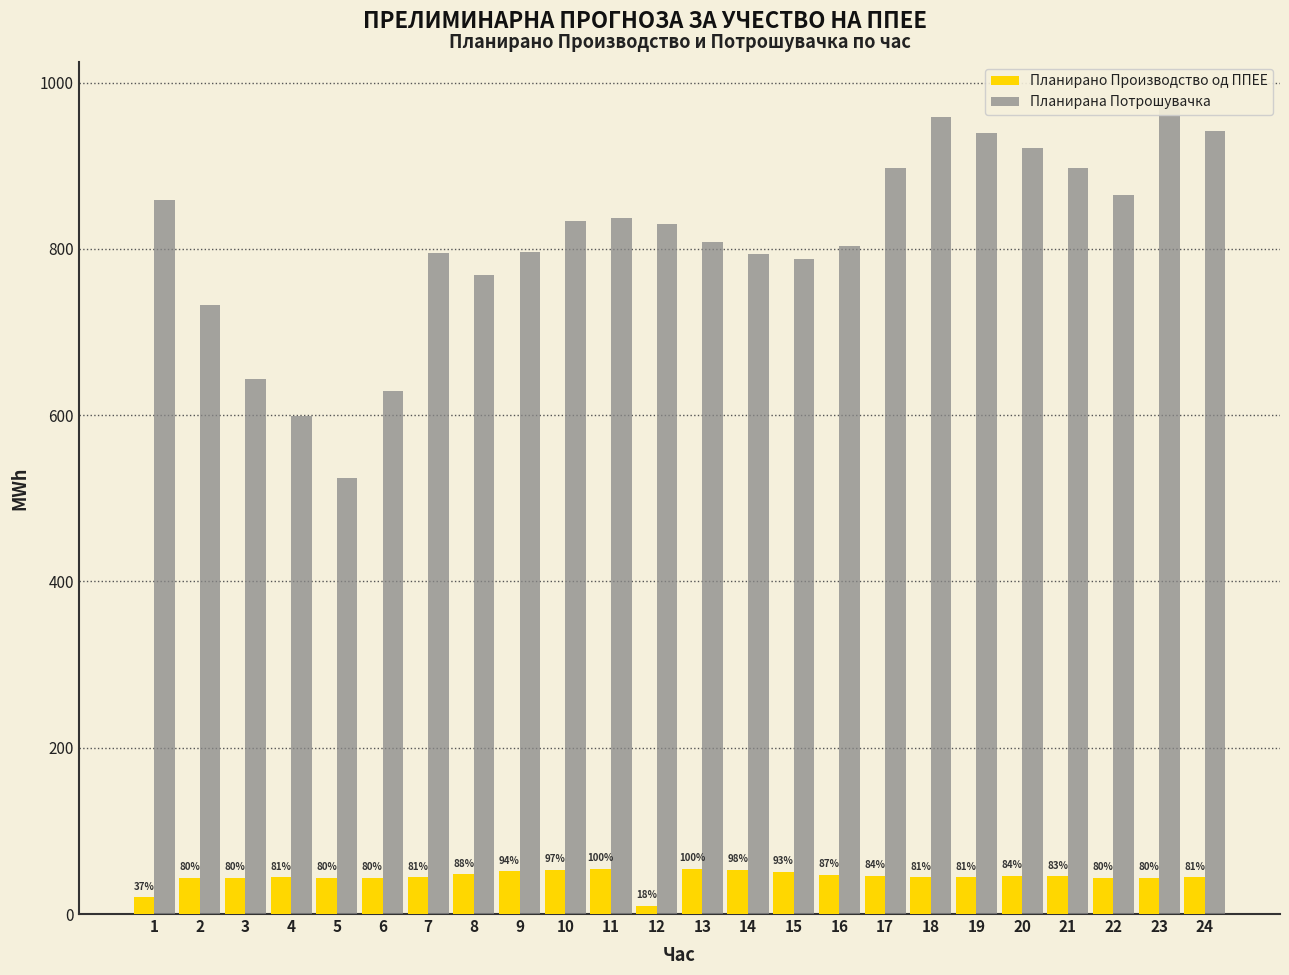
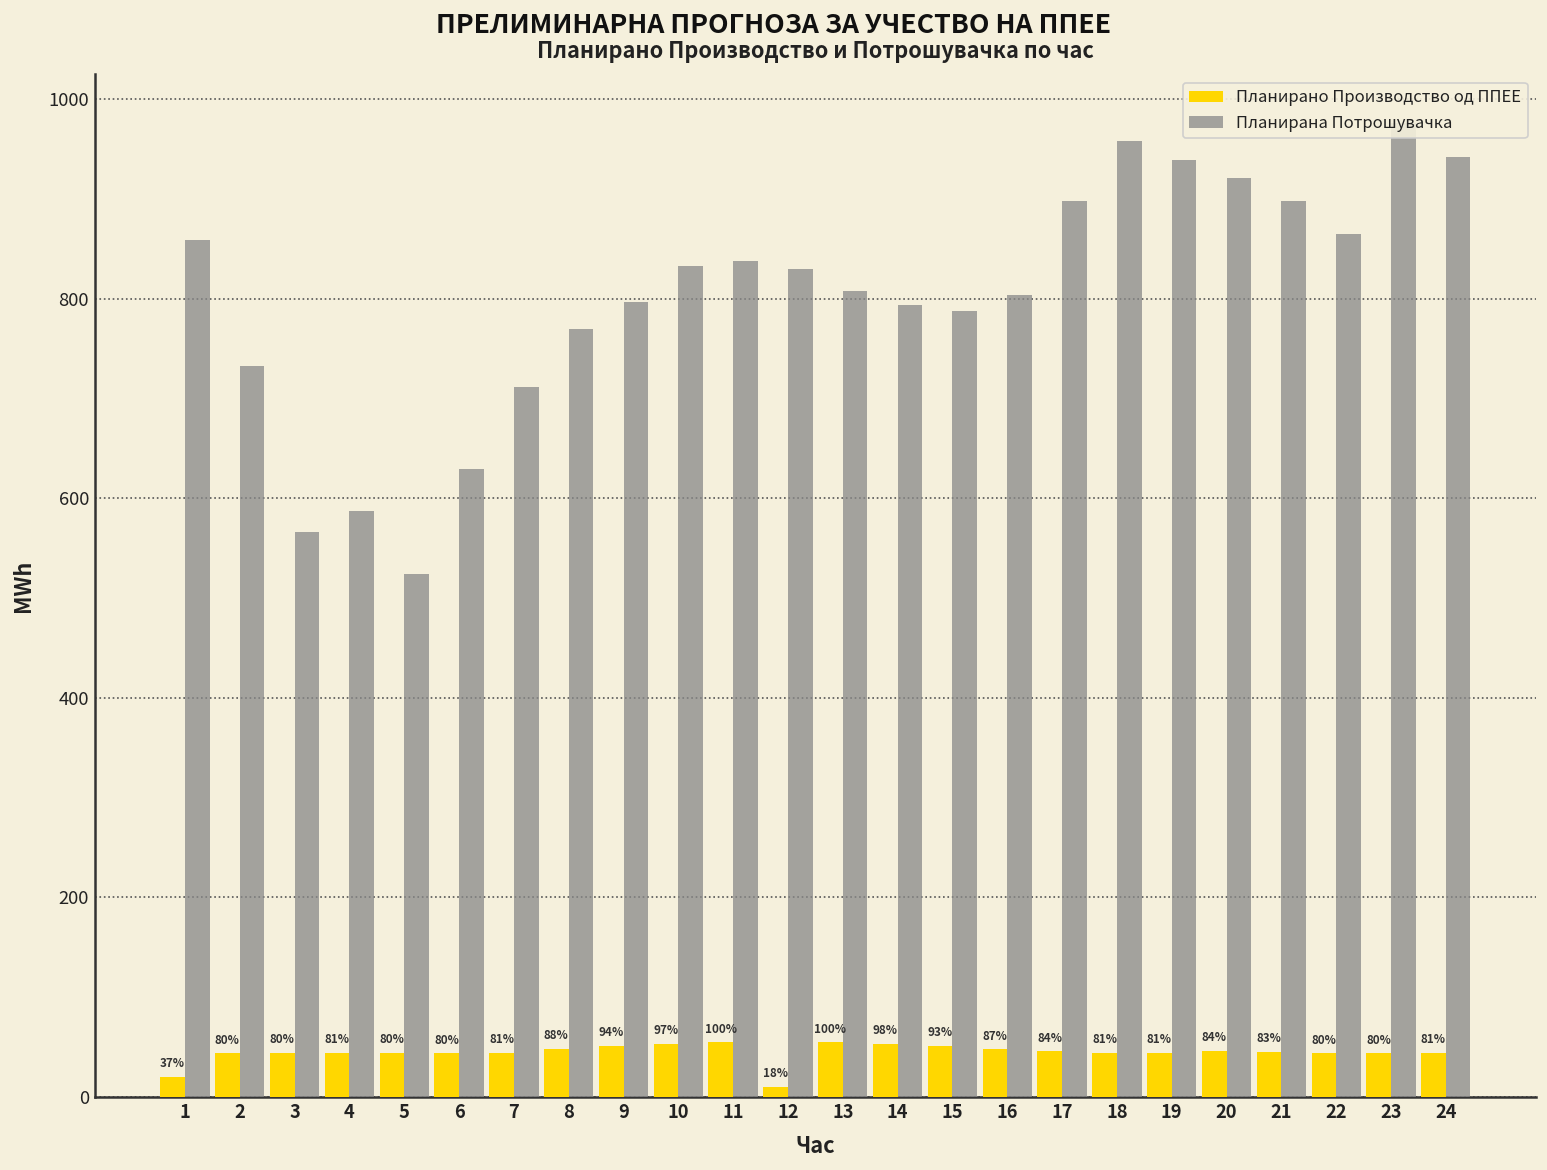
  {
    "Планирана Потрошувачка": {
      "1": 860,
      "2": 730,
-     "3": 640,
-     "4": 600,
+     "3": 570,
+     "4": 590,
      "5": 520,
      "6": 630,
-     "7": 790,
+     "7": 710,
      "8": 770,
      "9": 800,
      "10": 830,
      "11": 840,
      "12": 830,
      "13": 810,
      "14": 790,
      "15": 790,
      "16": 800,
      "17": 900,
      "18": 960,
      "19": 940,
      "20": 920,
      "21": 900,
      "22": 870,
      "24": 940
    }
  }
